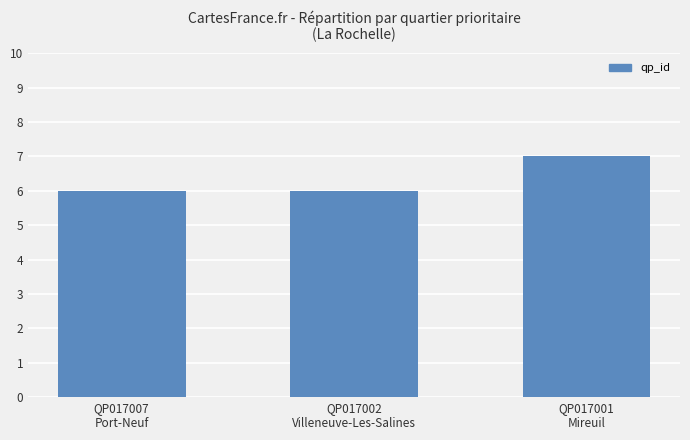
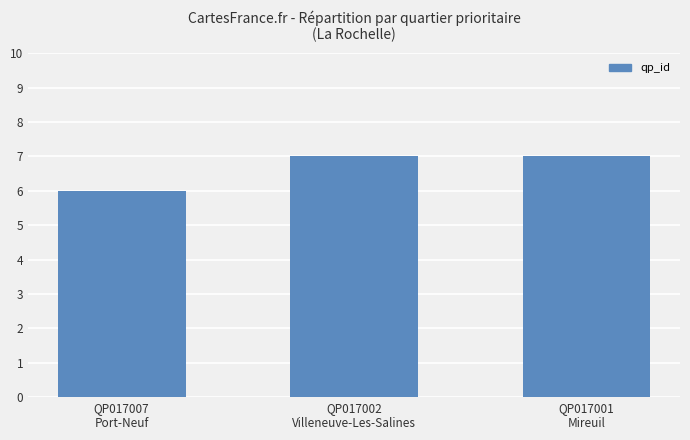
  {
    "QP017007 Port-Neuf": 6,
-   "QP017002 Villeneuve-Les-Salines": 6,
+   "QP017002 Villeneuve-Les-Salines": 7,
    "QP017001 Mireuil": 7
  }
